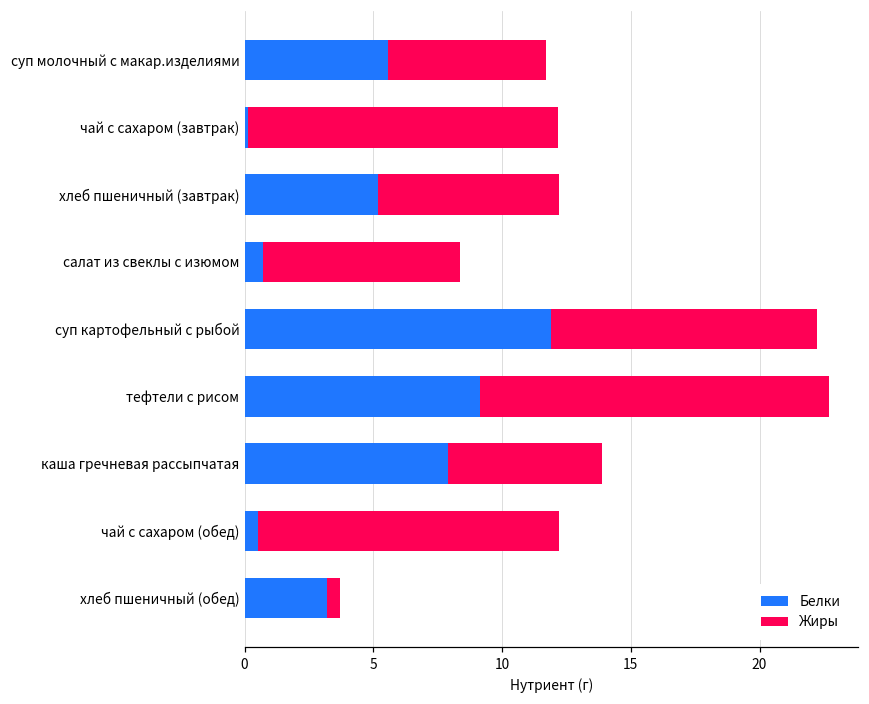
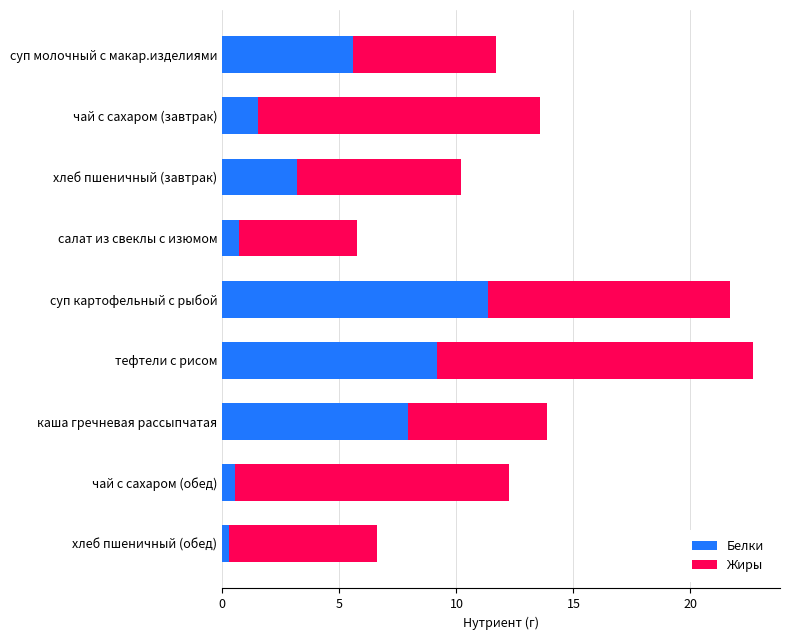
  {
    "Белки": {
      "суп молочный с макар.изделиями": 5.6,
-     "чай с сахаром (завтрак)": 0.1,
-     "хлеб пшеничный (завтрак)": 5.2,
+     "чай с сахаром (завтрак)": 1.5,
+     "хлеб пшеничный (завтрак)": 3.2,
      "салат из свеклы с изюмом": 0.7,
-     "суп картофельный с рыбой": 11.9,
+     "суп картофельный с рыбой": 11.3,
      "тефтели с рисом": 9.2,
      "каша гречневая рассыпчатая": 7.9,
      "чай с сахаром (обед)": 0.5,
-     "хлеб пшеничный (обед)": 3.2
+     "хлеб пшеничный (обед)": 0.3
    },
    "Жиры": {
      "суп молочный с макар.изделиями": 6.1,
      "чай с сахаром (завтрак)": 12.0,
      "хлеб пшеничный (завтрак)": 7.0,
-     "салат из свеклы с изюмом": 7.7,
+     "салат из свеклы с изюмом": 5.0,
      "суп картофельный с рыбой": 10.4,
      "тефтели с рисом": 13.5,
      "каша гречневая рассыпчатая": 6.0,
      "чай с сахаром (обед)": 11.7,
-     "хлеб пшеничный (обед)": 0.5
+     "хлеб пшеничный (обед)": 6.3
    }
  }
